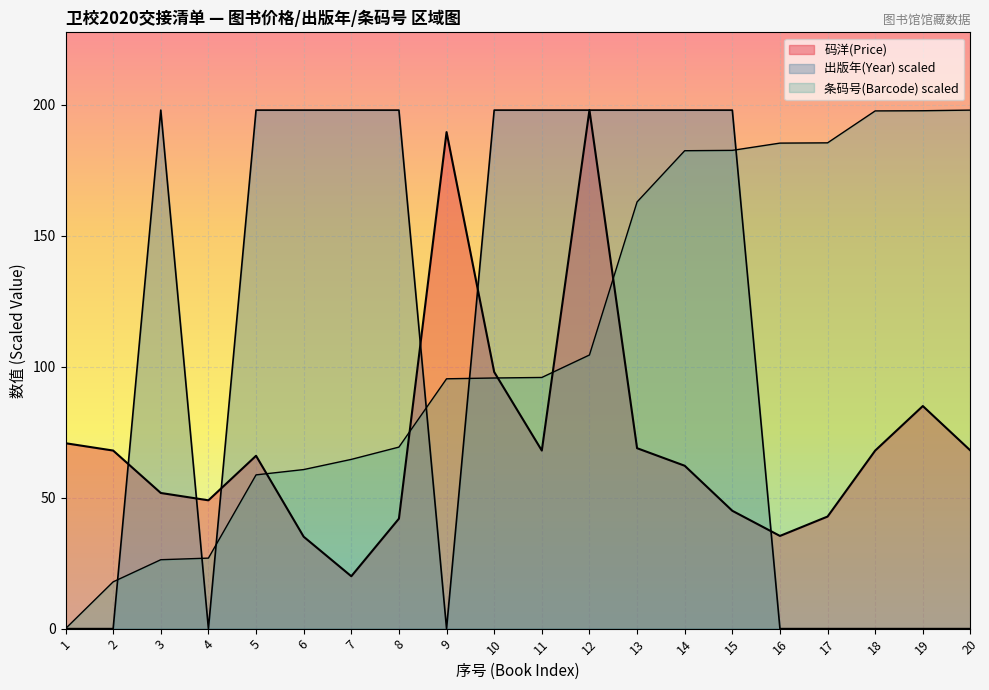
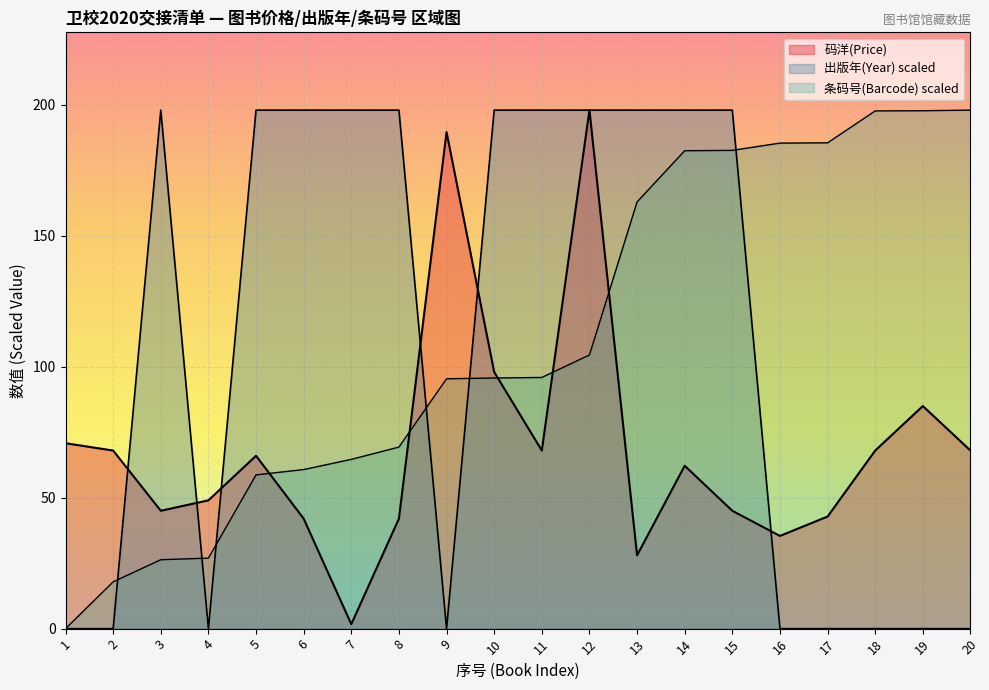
  {
    "码洋(Price)": {
      "1": 71,
      "2": 68,
-     "3": 52,
+     "3": 45,
      "4": 49,
      "5": 66,
-     "6": 35,
-     "7": 20,
+     "6": 42,
+     "7": 2,
      "8": 42,
      "9": 190,
      "10": 98,
      "11": 68,
-     "13": 69,
+     "13": 28,
      "14": 62,
      "15": 45,
      "16": 35,
      "17": 43,
      "18": 68,
      "19": 85,
      "20": 68
    }
  }
